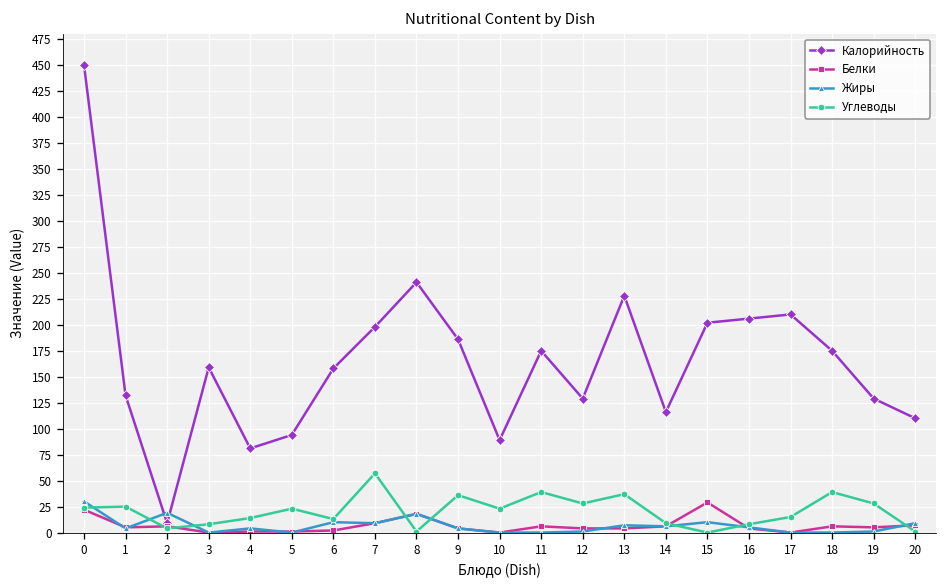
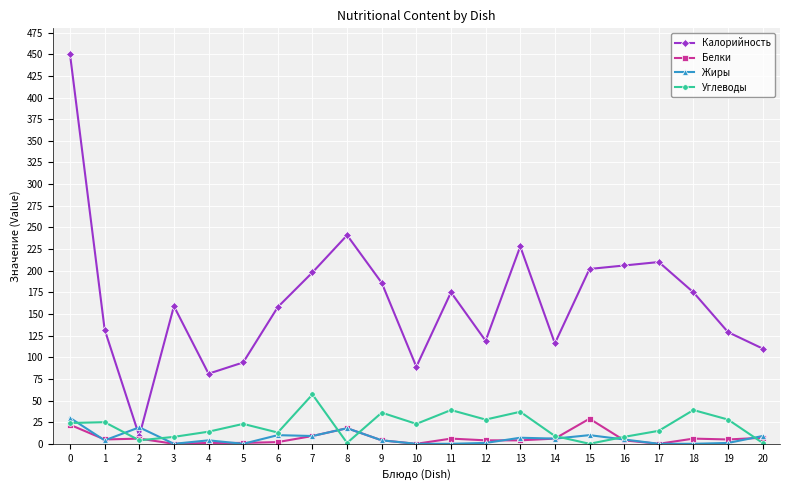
  {
    "Калорийность": {
      "0": 450,
      "1": 130,
      "2": 10,
      "3": 160,
      "4": 80,
      "5": 90,
      "6": 160,
      "7": 200,
      "8": 240,
      "9": 190,
      "10": 90,
      "11": 180,
-     "12": 130,
+     "12": 120,
      "13": 230,
      "14": 120,
      "15": 200,
      "16": 210,
      "17": 210,
      "18": 180,
      "19": 130,
      "20": 110
    },
    "Белки": {
      "4": 0,
      "6": 0,
      "11": 10,
      "12": 0,
      "13": 0,
      "15": 30,
      "18": 10,
      "19": 10
    },
    "Жиры": {
      "0": 30,
      "2": 20,
      "4": 0,
      "6": 10,
      "11": 0,
      "12": 0,
      "13": 10,
      "15": 10,
      "18": 0,
      "19": 0
    },
    "Углеводы": {
      "1": 30,
      "3": 10,
      "4": 10,
      "5": 20,
      "6": 10,
      "7": 60,
      "8": 0,
      "9": 40,
      "10": 20,
      "11": 40,
      "12": 30,
      "13": 40,
      "14": 10,
      "15": 0,
      "16": 10,
      "17": 20,
      "18": 40,
      "19": 30,
      "20": 0
    }
  }
